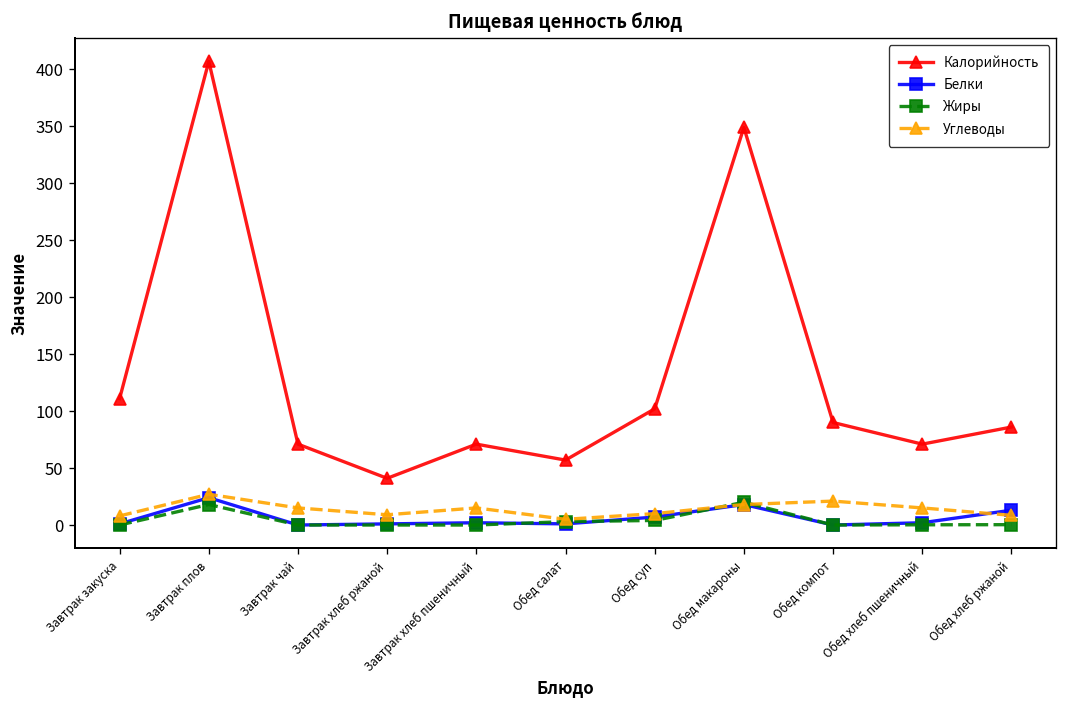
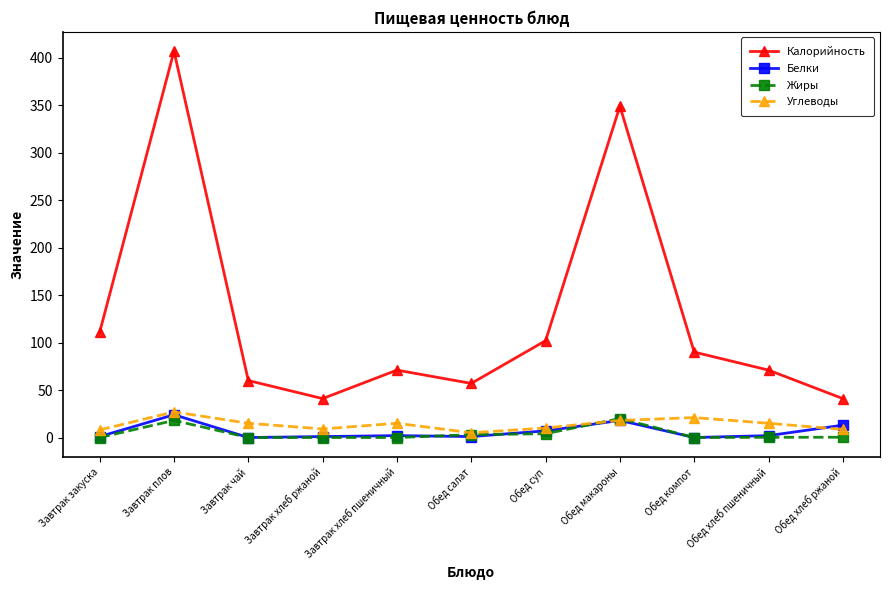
  {
    "Калорийность": {
      "Завтрак закуска": 110,
      "Завтрак плов": 410,
-     "Завтрак чай": 70,
+     "Завтрак чай": 60,
      "Завтрак хлеб ржаной": 40,
      "Завтрак хлеб пшеничный": 70,
      "Обед салат": 60,
      "Обед суп": 100,
      "Обед макароны": 350,
      "Обед компот": 90,
      "Обед хлеб пшеничный": 70,
-     "Обед хлеб ржаной": 90
+     "Обед хлеб ржаной": 40
    },
    "Белки": {
      "Завтрак плов": 20,
      "Обед суп": 10,
      "Обед хлеб ржаной": 10
    },
    "Жиры": {
      "Завтрак плов": 20,
      "Обед суп": 0,
      "Обед хлеб ржаной": 0
    },
    "Углеводы": {
      "Завтрак закуска": 10,
      "Завтрак плов": 30,
      "Завтрак чай": 20,
      "Завтрак хлеб ржаной": 10,
      "Завтрак хлеб пшеничный": 20,
      "Обед суп": 10,
      "Обед компот": 20,
      "Обед хлеб пшеничный": 20,
      "Обед хлеб ржаной": 10
    }
  }
